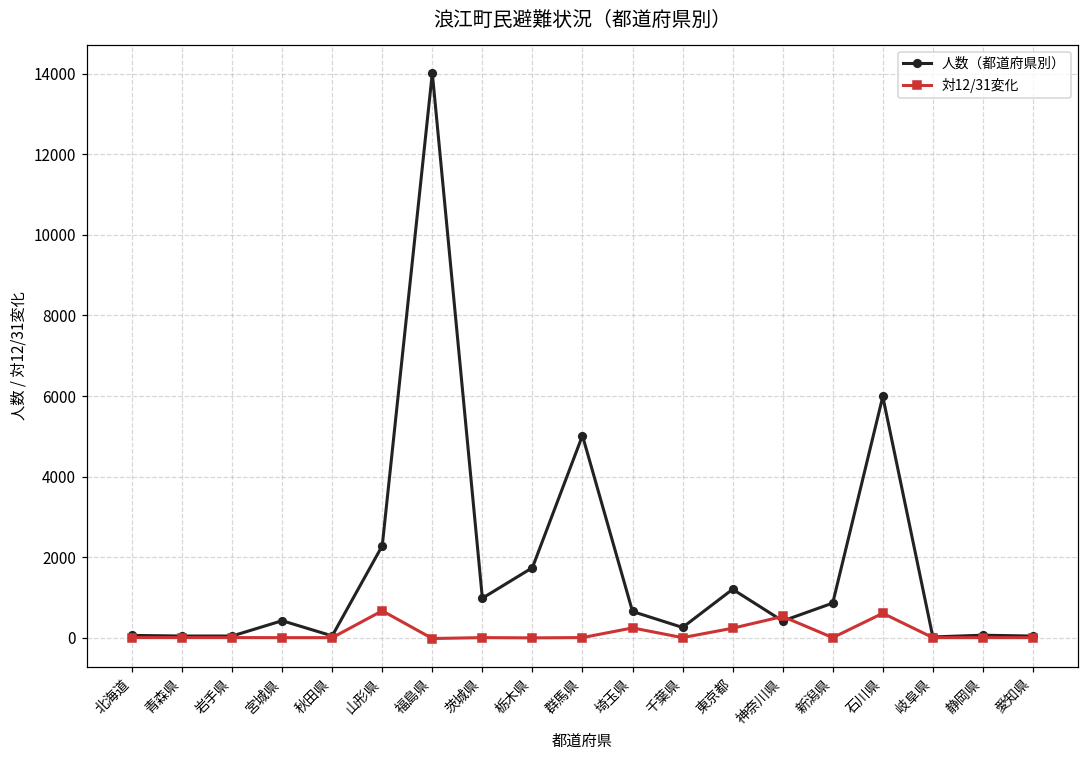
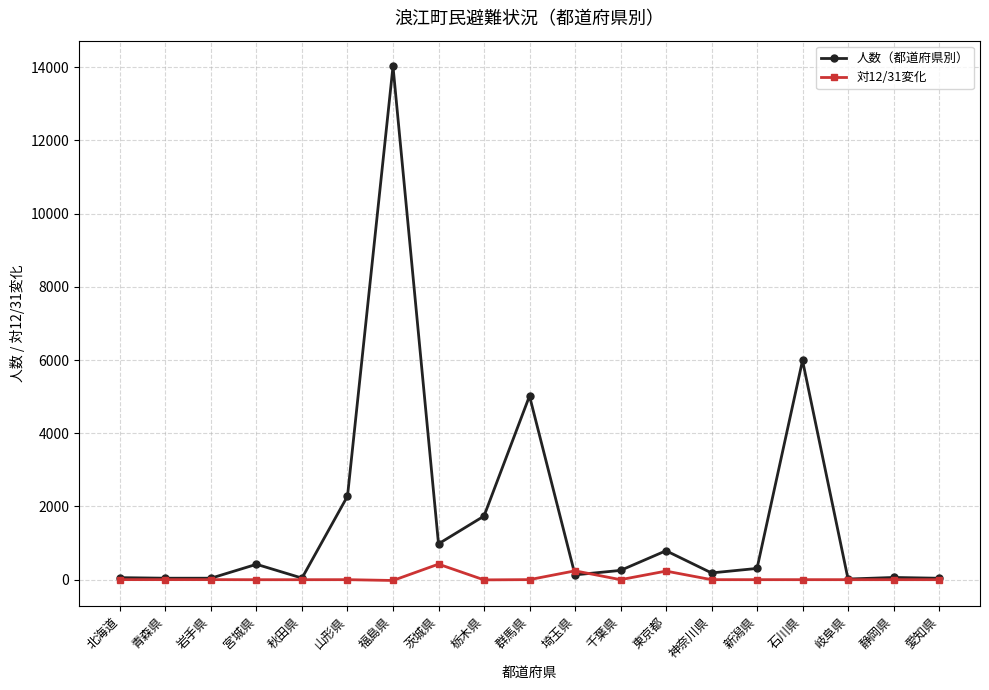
  {
    "人数（都道府県別）": {
      "宮城県": 400,
      "山形県": 2300,
      "福島県": 14000,
      "茨城県": 1000,
      "栃木県": 1700,
      "群馬県": 5000,
-     "埼玉県": 600,
+     "埼玉県": 100,
      "千葉県": 300,
-     "東京都": 1200,
-     "神奈川県": 400,
-     "新潟県": 900,
+     "東京都": 800,
+     "神奈川県": 200,
+     "新潟県": 300,
      "石川県": 6000
    },
    "対12/31変化": {
      "宮城県": 0,
-     "山形県": 700,
+     "山形県": 0,
      "福島県": 0,
-     "茨城県": 0,
+     "茨城県": 400,
      "栃木県": 0,
      "群馬県": 0,
      "埼玉県": 200,
      "千葉県": 0,
      "東京都": 200,
-     "神奈川県": 500,
+     "神奈川県": 0,
      "新潟県": 0,
-     "石川県": 600
+     "石川県": 0
    }
  }
